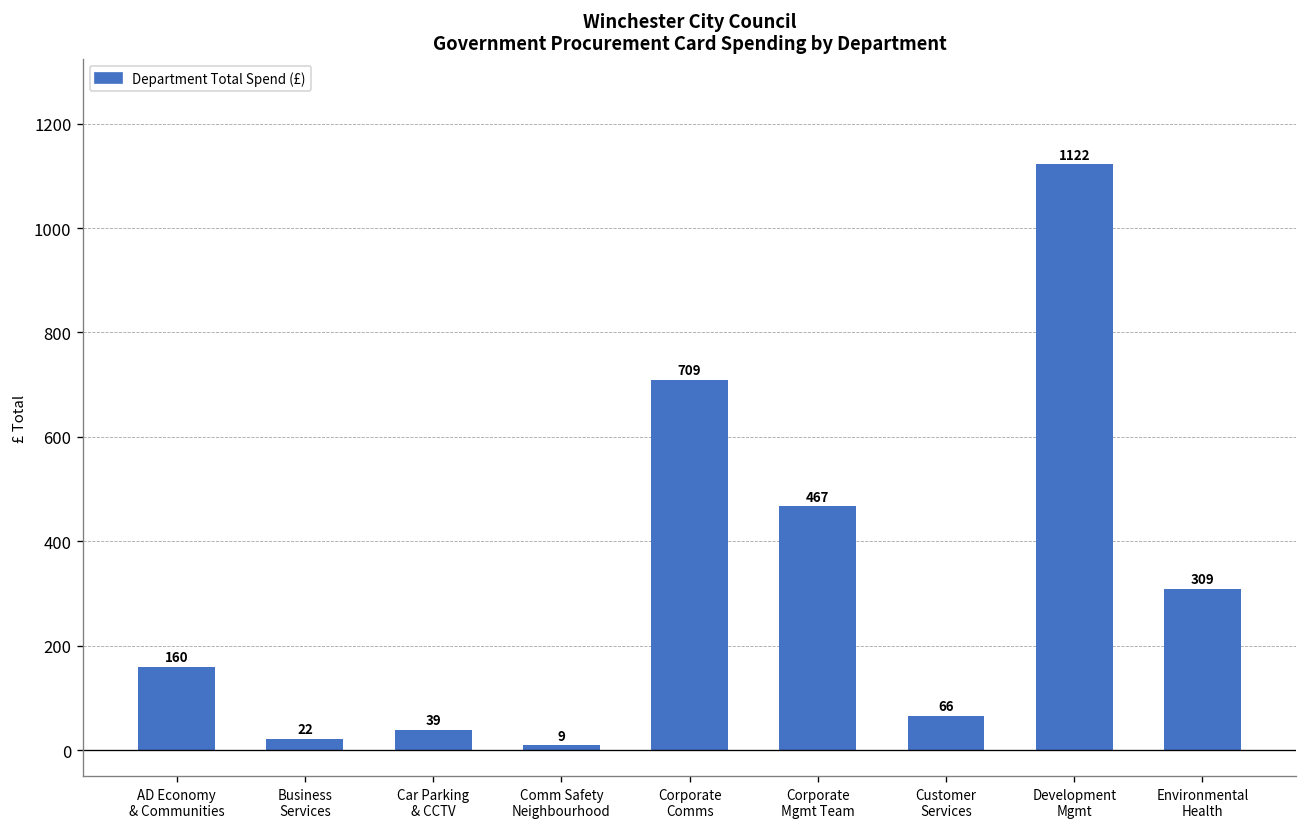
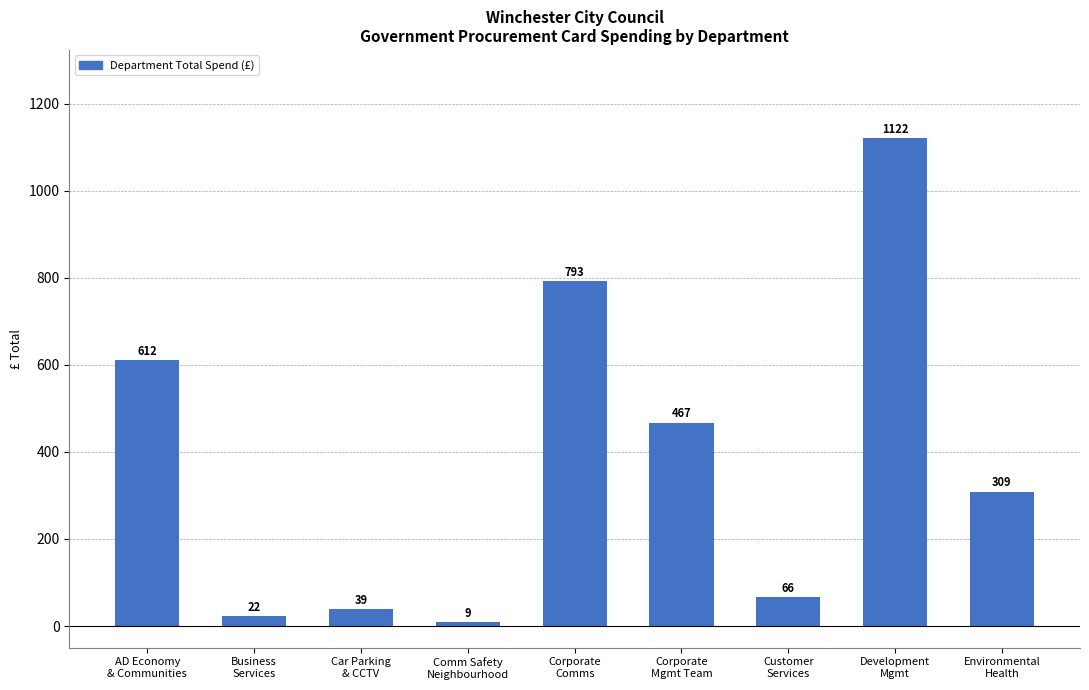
  {
-   "AD Economy & Communities": 160,
+   "AD Economy & Communities": 612,
    "Business Services": 22,
    "Car Parking & CCTV": 39,
    "Comm Safety Neighbourhood": 9,
-   "Corporate Comms": 709,
+   "Corporate Comms": 793,
    "Corporate Mgmt Team": 467,
    "Customer Services": 66,
    "Development Mgmt": 1122,
    "Environmental Health": 309
  }
